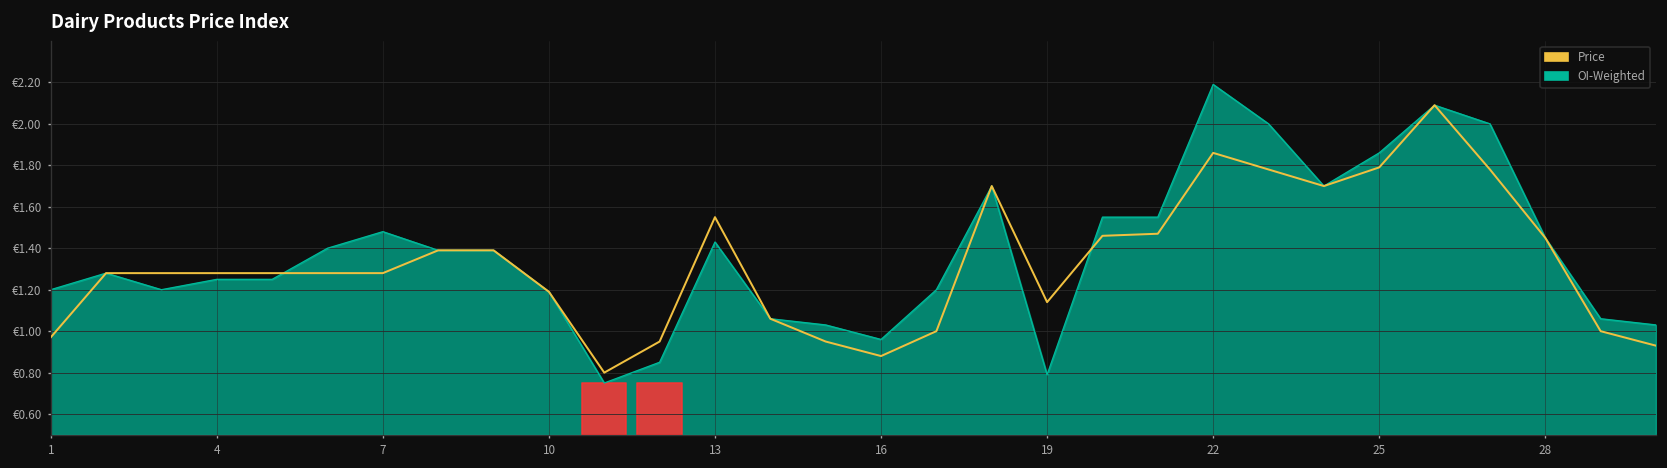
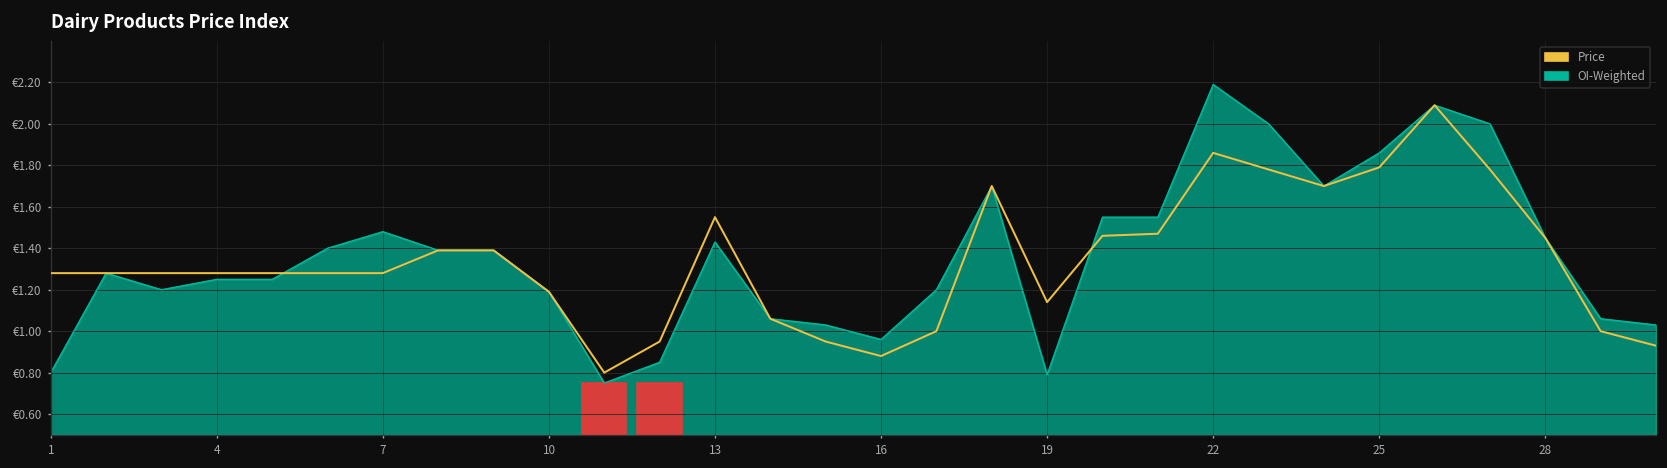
  {
    "OI-Weighted": {
-     "1": "€1.2",
+     "1": "€0.8",
      "4": "€1.25",
      "7": "€1.48",
      "13": "€1.43",
      "16": "€0.96",
      "19": "€0.8",
      "22": "€2.2",
      "25": "€1.86"
    },
    "Price": {
-     "1": "€0.97",
+     "1": "€1.28",
      "4": "€1.28",
      "7": "€1.28",
      "13": "€1.55",
      "16": "€0.88",
      "19": "€1.14",
      "22": "€1.86",
      "25": "€1.79"
    }
  }
